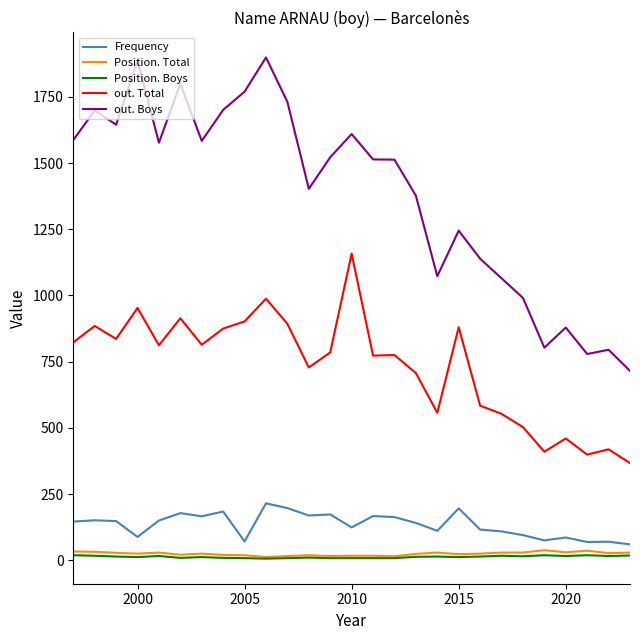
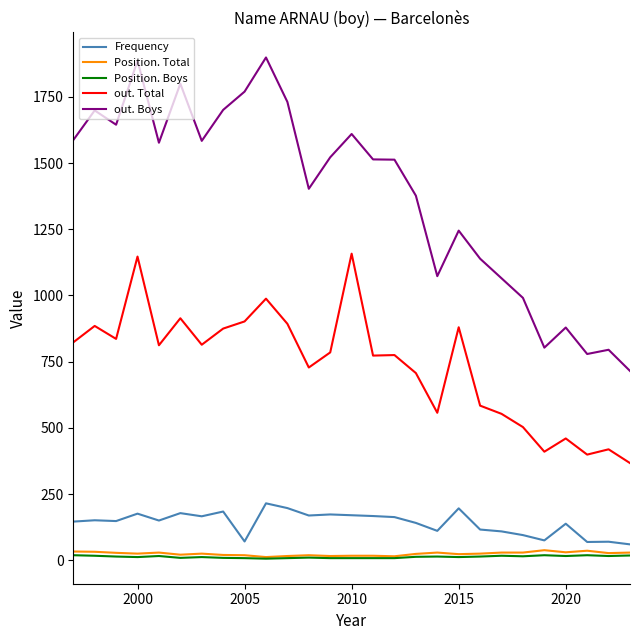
  {
    "Frequency": {
-     "2000": 90,
+     "2000": 180,
      "2005": 70,
-     "2010": 120,
+     "2010": 170,
      "2015": 200,
-     "2020": 90
+     "2020": 140
    },
    "Position. Total": {
      "2000": 30,
      "2005": 20,
      "2015": 20,
      "2020": 30
    },
    "Position. Boys": {
      "2000": 10,
      "2005": 10,
      "2015": 10,
      "2020": 20
    },
    "out. Total": {
-     "2000": 950,
+     "2000": 1150,
      "2005": 900,
      "2010": 1160,
      "2015": 880,
      "2020": 460
    },
    "out. Boys": {
      "2005": 1770,
      "2010": 1610,
      "2015": 1250,
      "2020": 880
    }
  }
